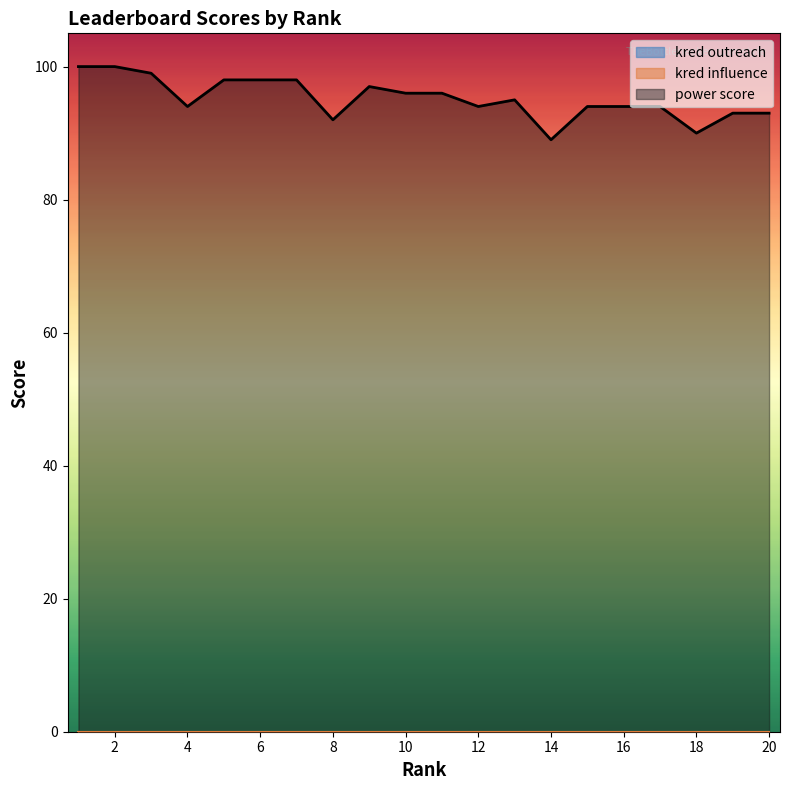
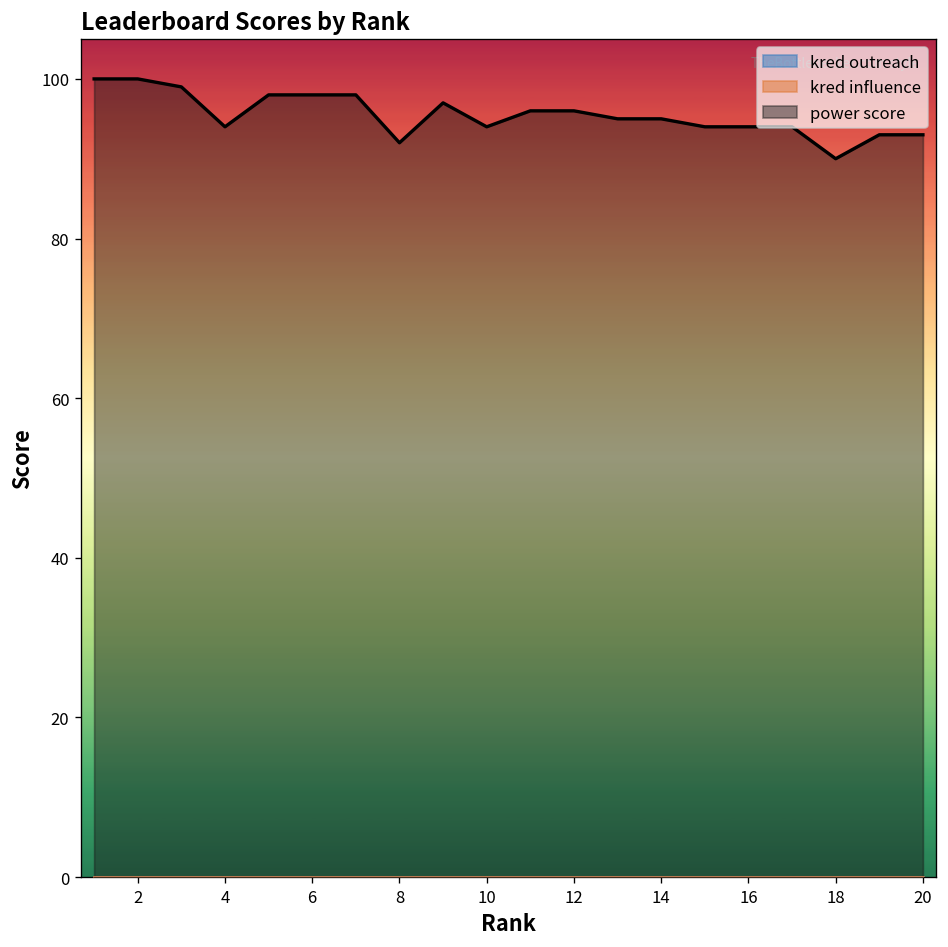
  {
    "kred influence": {
      "2": 0,
      "4": 0,
      "6": 0,
      "8": 0,
      "10": 0,
      "12": 0,
      "14": 0,
      "16": 0,
      "18": 0,
      "20": 0
    },
    "power score": {
      "2": 100,
      "4": 94,
      "6": 98,
      "8": 92,
-     "10": 96,
-     "12": 94,
-     "14": 89,
+     "10": 94,
+     "12": 96,
+     "14": 95,
      "16": 94,
      "18": 90,
      "20": 93
    }
  }
